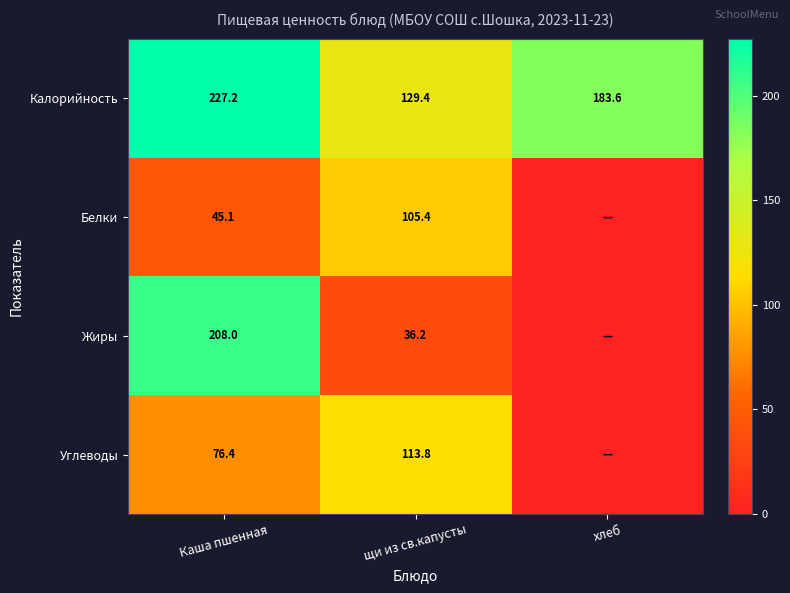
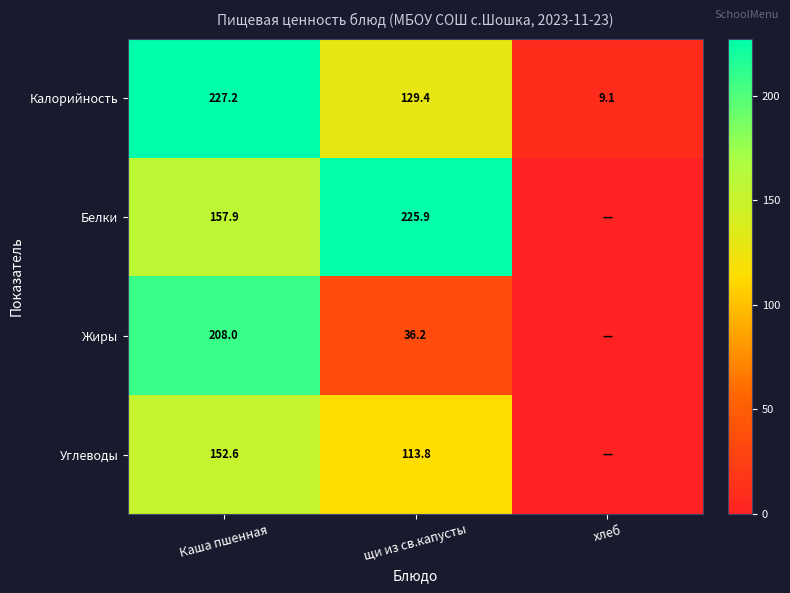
  {
    "Калорийность": {
      "Каша пшенная": 227.2,
      "щи из св.капусты": 129.4,
-     "хлеб": 183.6
+     "хлеб": 9.1
    },
    "Белки": {
-     "Каша пшенная": 45.1,
-     "щи из св.капусты": 105.4
+     "Каша пшенная": 157.9,
+     "щи из св.капусты": 225.9
    },
    "Жиры": {
      "Каша пшенная": 208.0,
      "щи из св.капусты": 36.2
    },
    "Углеводы": {
-     "Каша пшенная": 76.4,
+     "Каша пшенная": 152.6,
      "щи из св.капусты": 113.8
    }
  }
